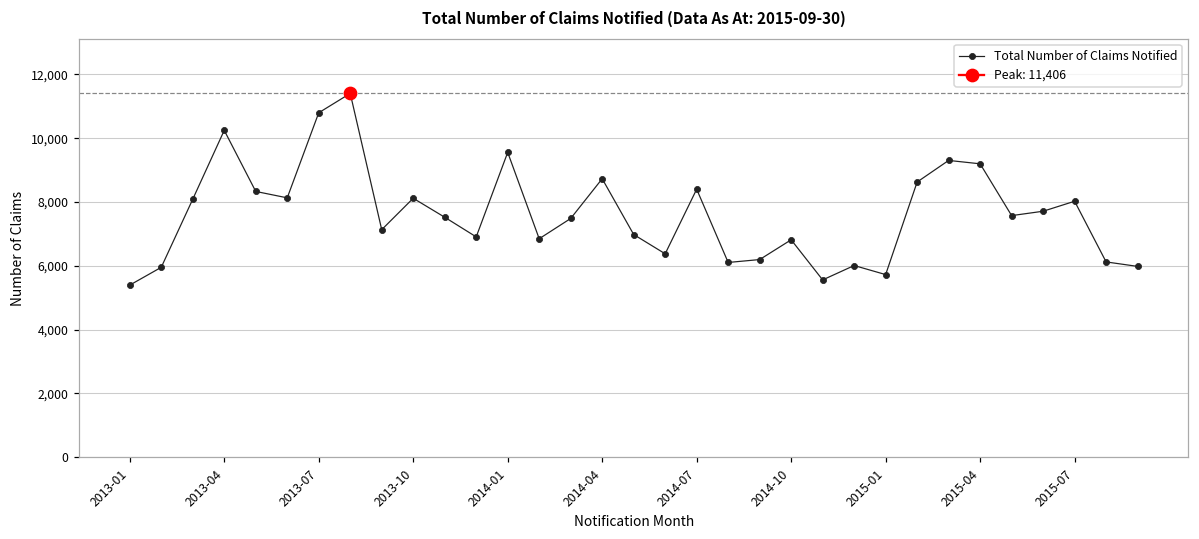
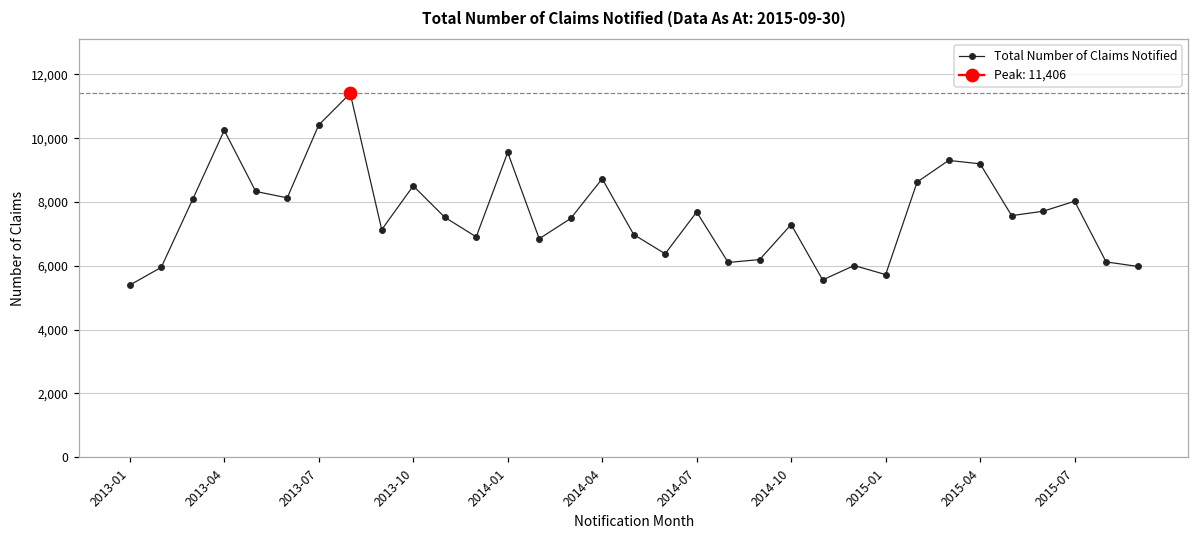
  {
    "Total Number of Claims Notified": {
      "2013-01": "5,400",
      "2013-04": "10,200",
-     "2013-07": "10,800",
-     "2013-10": "8,100",
+     "2013-07": "10,400",
+     "2013-10": "8,500",
      "2014-01": "9,600",
      "2014-04": "8,700",
-     "2014-07": "8,400",
-     "2014-10": "6,800",
+     "2014-07": "7,700",
+     "2014-10": "7,300",
      "2015-01": "5,700",
      "2015-04": "9,200",
      "2015-07": "8,000"
    }
  }
